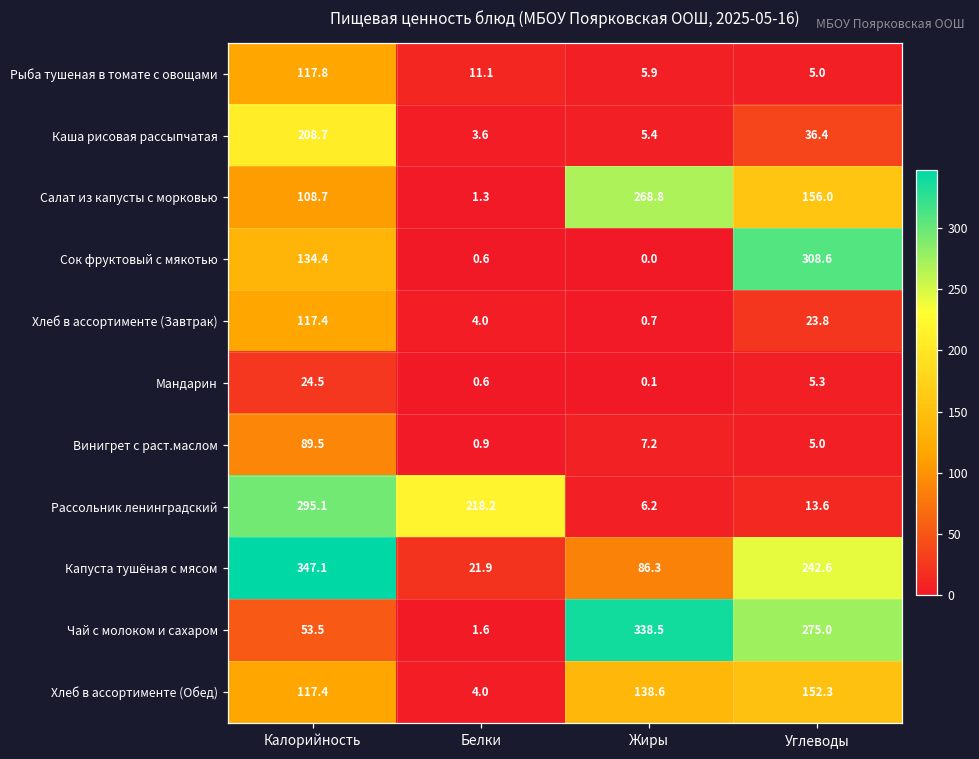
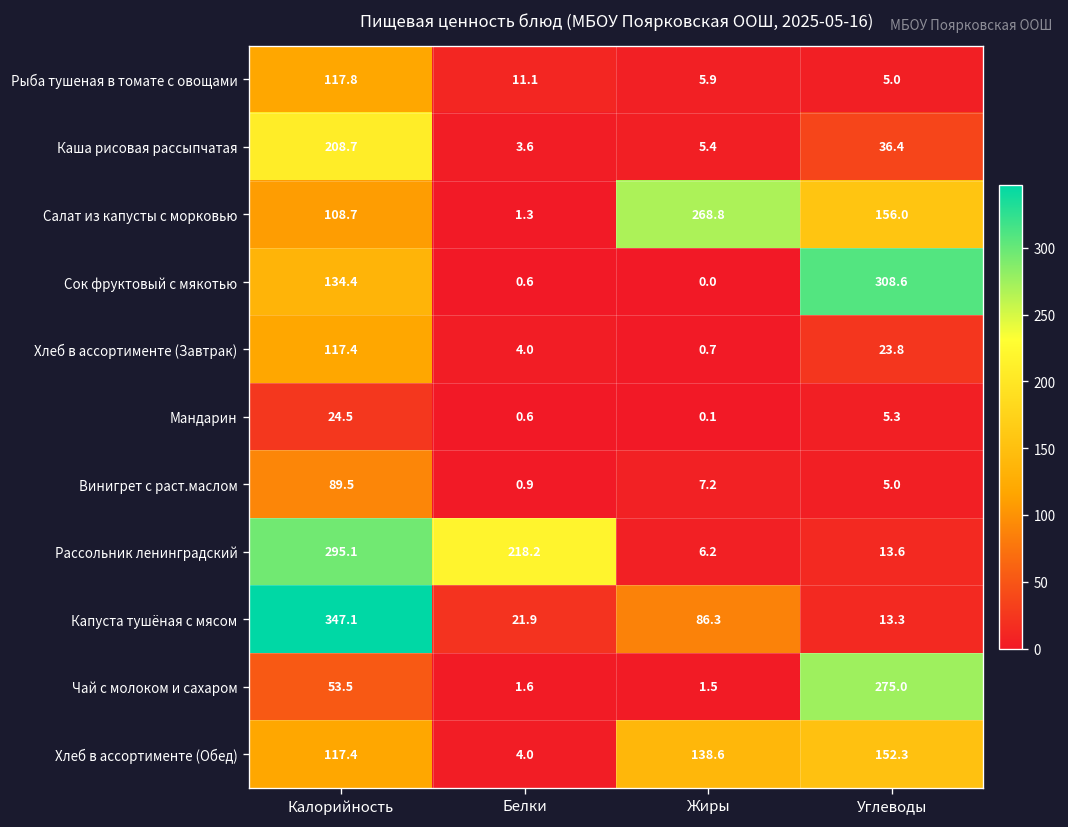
  {
    "Рыба тушеная в томате с овощами": {
      "Калорийность": 117.8,
      "Белки": 11.1,
      "Жиры": 5.9,
      "Углеводы": 5.0
    },
    "Каша рисовая рассыпчатая": {
      "Калорийность": 208.7,
      "Белки": 3.6,
      "Жиры": 5.4,
      "Углеводы": 36.4
    },
    "Салат из капусты с морковью": {
      "Калорийность": 108.7,
      "Белки": 1.3,
      "Жиры": 268.8,
      "Углеводы": 156.0
    },
    "Сок фруктовый с мякотью": {
      "Калорийность": 134.4,
      "Белки": 0.6,
      "Жиры": 0.0,
      "Углеводы": 308.6
    },
    "Хлеб в ассортименте (Завтрак)": {
      "Калорийность": 117.4,
      "Белки": 4.0,
      "Жиры": 0.7,
      "Углеводы": 23.8
    },
    "Мандарин": {
      "Калорийность": 24.5,
      "Белки": 0.6,
      "Жиры": 0.1,
      "Углеводы": 5.3
    },
    "Винигрет с раст.маслом": {
      "Калорийность": 89.5,
      "Белки": 0.9,
      "Жиры": 7.2,
      "Углеводы": 5.0
    },
    "Рассольник ленинградский": {
      "Калорийность": 295.1,
      "Белки": 218.2,
      "Жиры": 6.2,
      "Углеводы": 13.6
    },
    "Капуста тушёная с мясом": {
      "Калорийность": 347.1,
      "Белки": 21.9,
      "Жиры": 86.3,
-     "Углеводы": 242.6
+     "Углеводы": 13.3
    },
    "Чай с молоком и сахаром": {
      "Калорийность": 53.5,
      "Белки": 1.6,
-     "Жиры": 338.5,
+     "Жиры": 1.5,
      "Углеводы": 275.0
    },
    "Хлеб в ассортименте (Обед)": {
      "Калорийность": 117.4,
      "Белки": 4.0,
      "Жиры": 138.6,
      "Углеводы": 152.3
    }
  }
